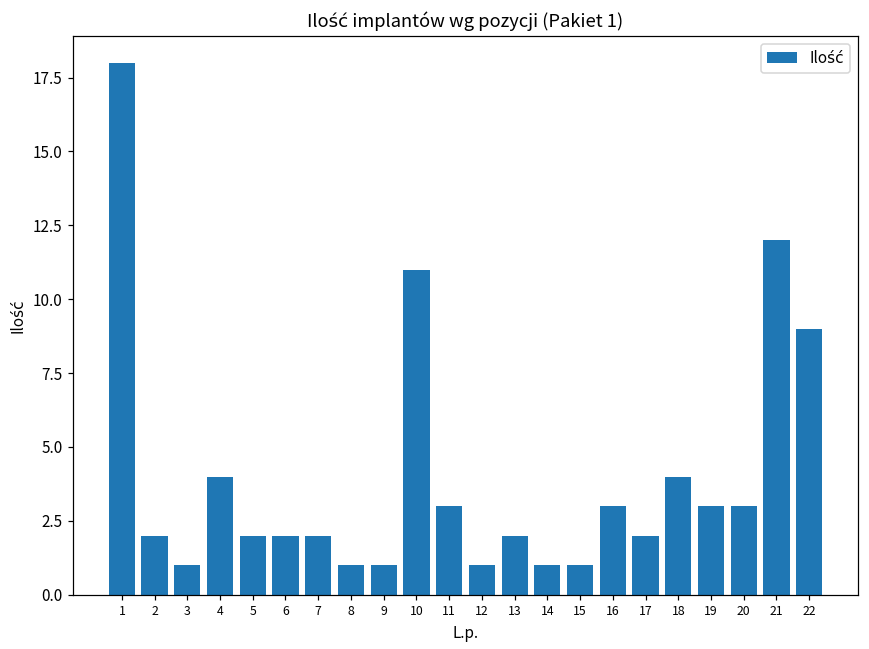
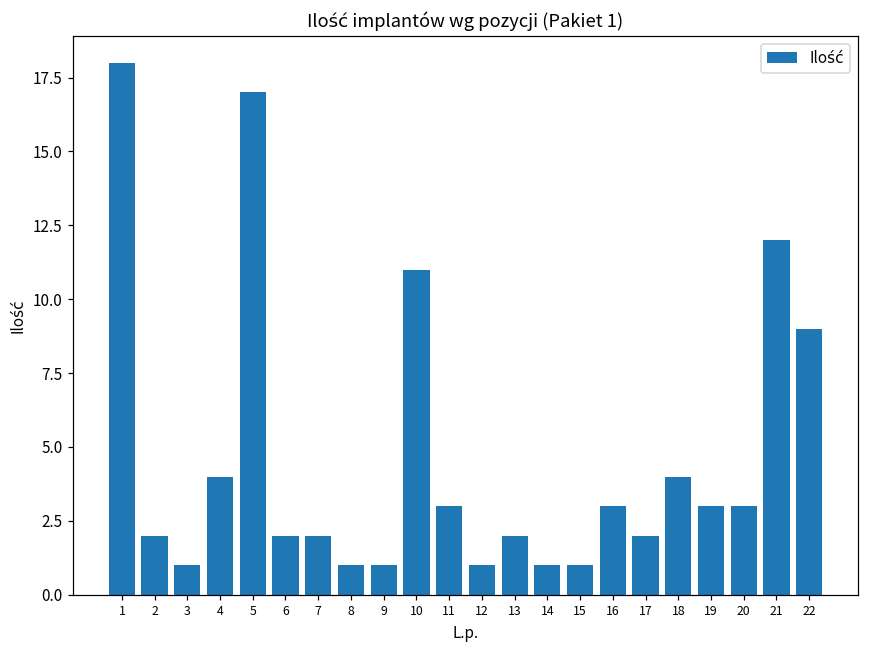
  {
    "1": 18,
    "2": 2,
    "3": 1,
    "4": 4,
-   "5": 2,
+   "5": 17,
    "6": 2,
    "7": 2,
    "8": 1,
    "9": 1,
    "10": 11,
    "11": 3,
    "12": 1,
    "13": 2,
    "14": 1,
    "15": 1,
    "16": 3,
    "17": 2,
    "18": 4,
    "19": 3,
    "20": 3,
    "21": 12,
    "22": 9
  }
